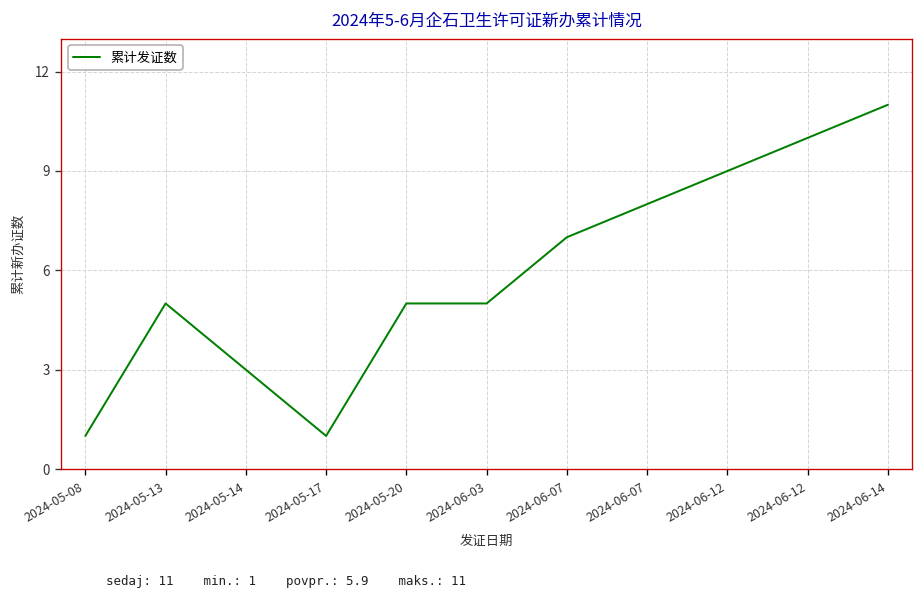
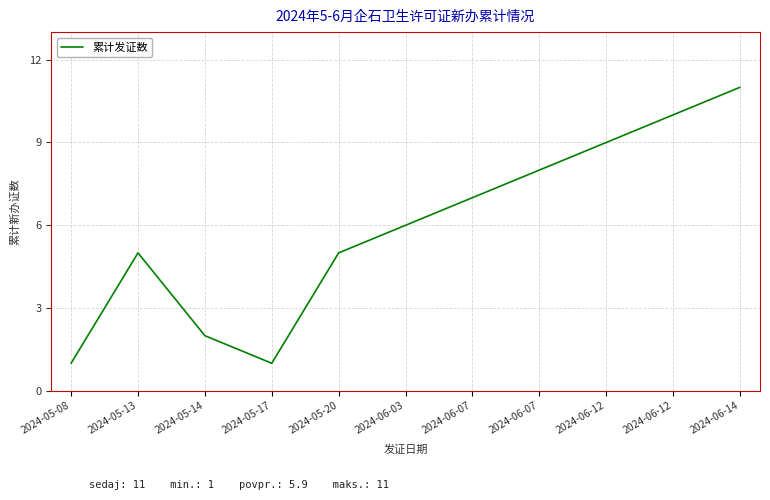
  {
    "2024-05-08": 1,
    "2024-05-13": 5,
-   "2024-05-14": 3,
+   "2024-05-14": 2,
    "2024-05-17": 1,
    "2024-05-20": 5,
-   "2024-06-03": 5,
+   "2024-06-03": 6,
    "2024-06-14": 11
  }
